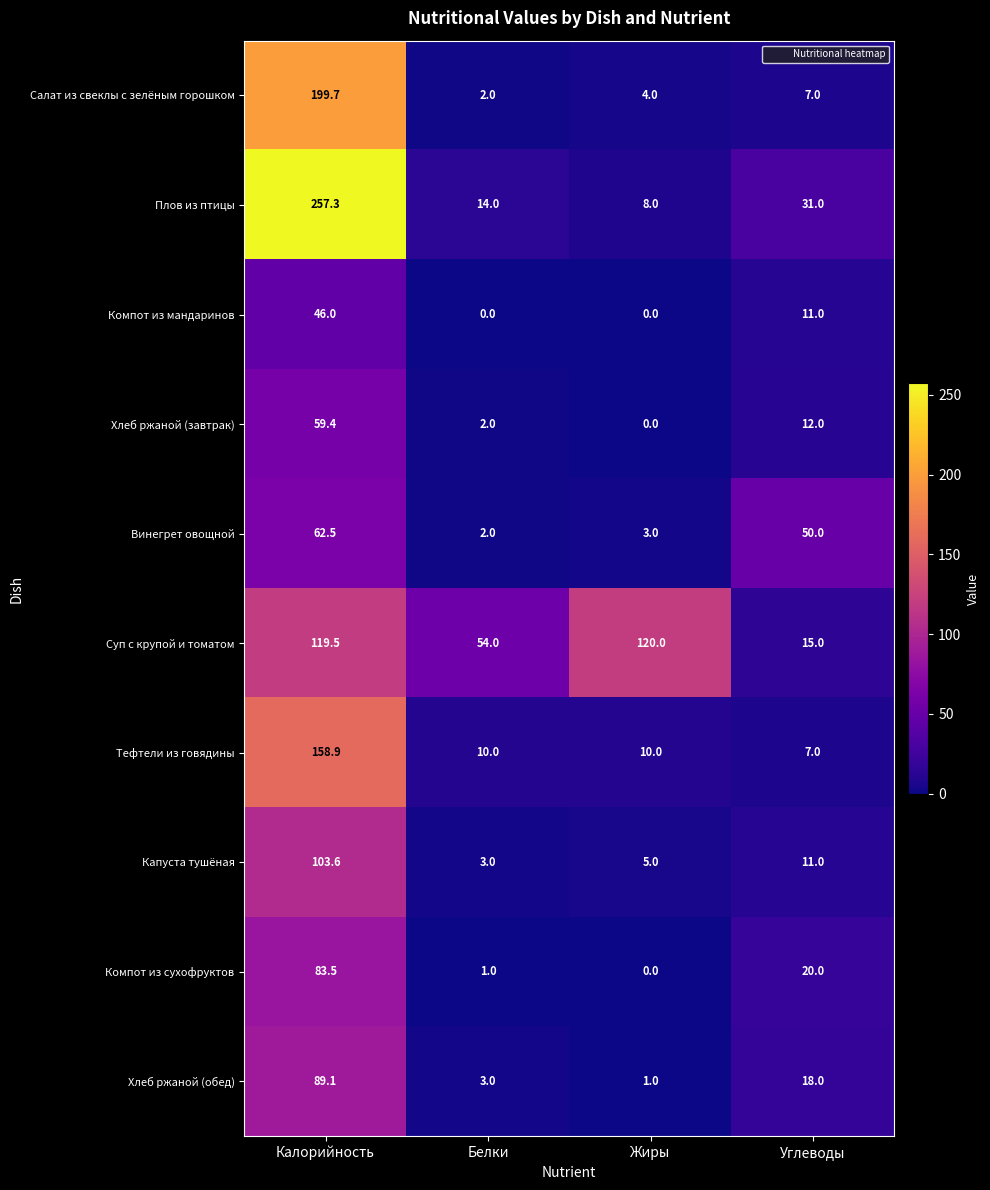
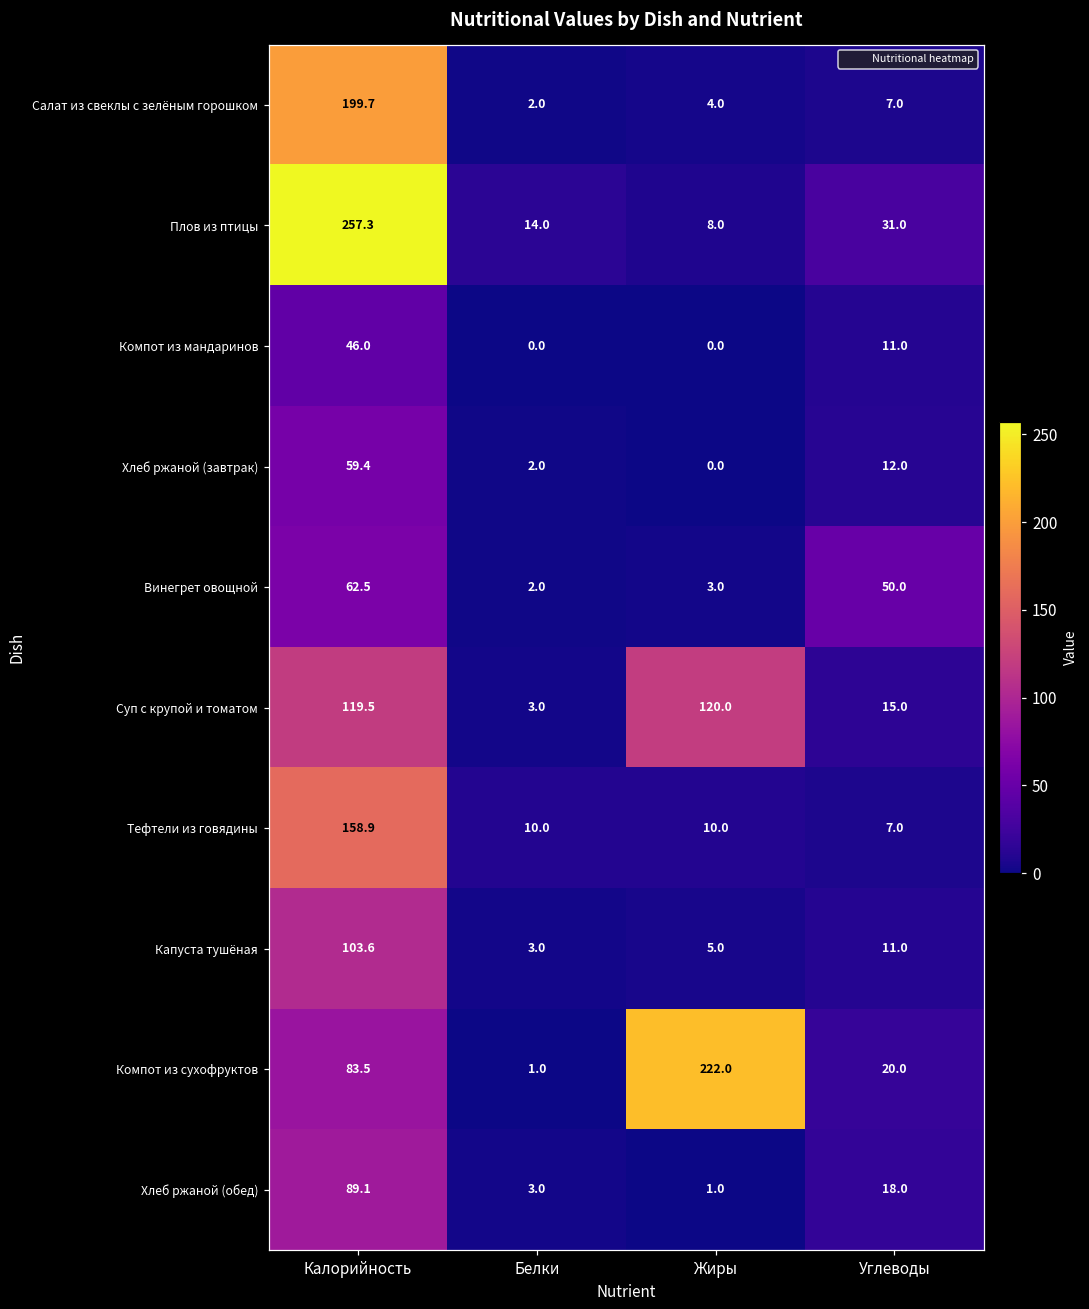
  {
    "Салат из свеклы с зелёным горошком": {
      "Калорийность": 199.7,
      "Белки": 2.0,
      "Жиры": 4.0,
      "Углеводы": 7.0
    },
    "Плов из птицы": {
      "Калорийность": 257.3,
      "Белки": 14.0,
      "Жиры": 8.0,
      "Углеводы": 31.0
    },
    "Компот из мандаринов": {
      "Калорийность": 46.0,
      "Белки": 0.0,
      "Жиры": 0.0,
      "Углеводы": 11.0
    },
    "Хлеб ржаной (завтрак)": {
      "Калорийность": 59.4,
      "Белки": 2.0,
      "Жиры": 0.0,
      "Углеводы": 12.0
    },
    "Винегрет овощной": {
      "Калорийность": 62.5,
      "Белки": 2.0,
      "Жиры": 3.0,
      "Углеводы": 50.0
    },
    "Суп с крупой и томатом": {
      "Калорийность": 119.5,
-     "Белки": 54.0,
+     "Белки": 3.0,
      "Жиры": 120.0,
      "Углеводы": 15.0
    },
    "Тефтели из говядины": {
      "Калорийность": 158.9,
      "Белки": 10.0,
      "Жиры": 10.0,
      "Углеводы": 7.0
    },
    "Капуста тушёная": {
      "Калорийность": 103.6,
      "Белки": 3.0,
      "Жиры": 5.0,
      "Углеводы": 11.0
    },
    "Компот из сухофруктов": {
      "Калорийность": 83.5,
      "Белки": 1.0,
-     "Жиры": 0.0,
+     "Жиры": 222.0,
      "Углеводы": 20.0
    },
    "Хлеб ржаной (обед)": {
      "Калорийность": 89.1,
      "Белки": 3.0,
      "Жиры": 1.0,
      "Углеводы": 18.0
    }
  }
